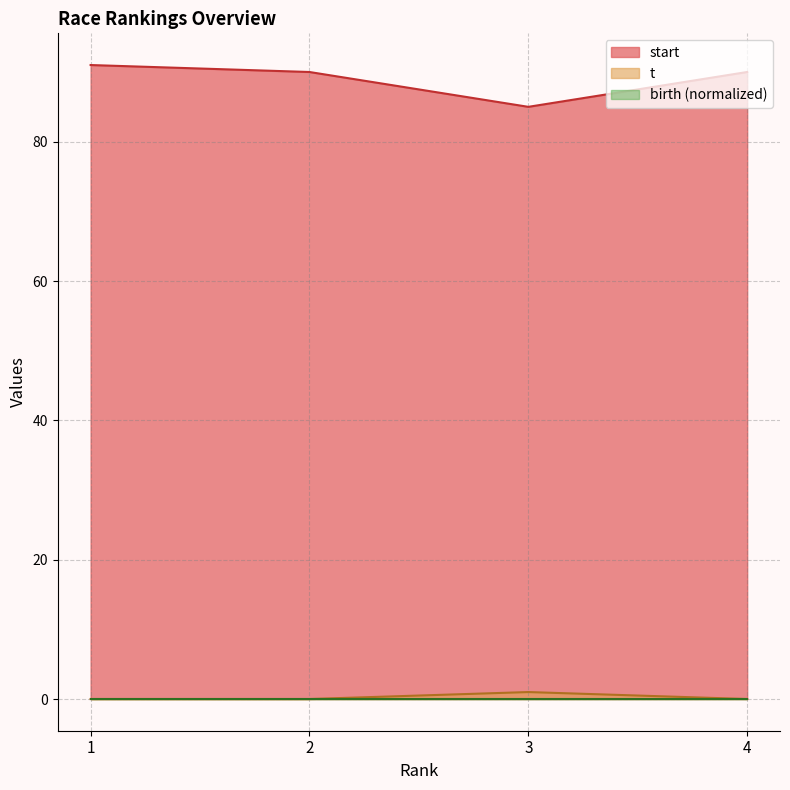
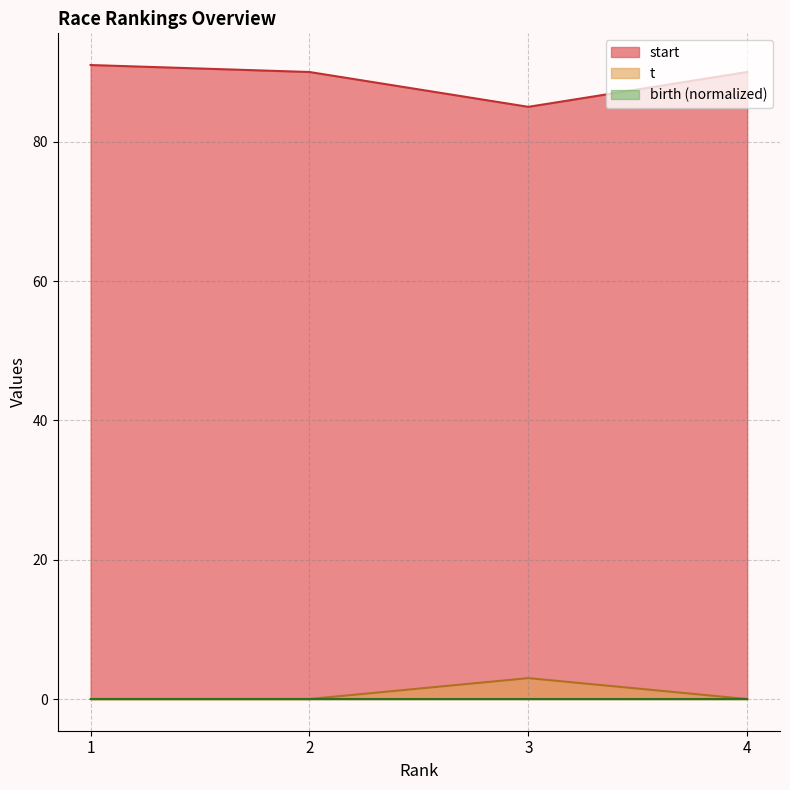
  {
    "start": {
      "1": 91,
      "2": 90,
      "3": 85
    },
    "t": {
-     "3": 1
+     "3": 3
    },
    "birth (normalized)": {
      "3": 0
    }
  }
